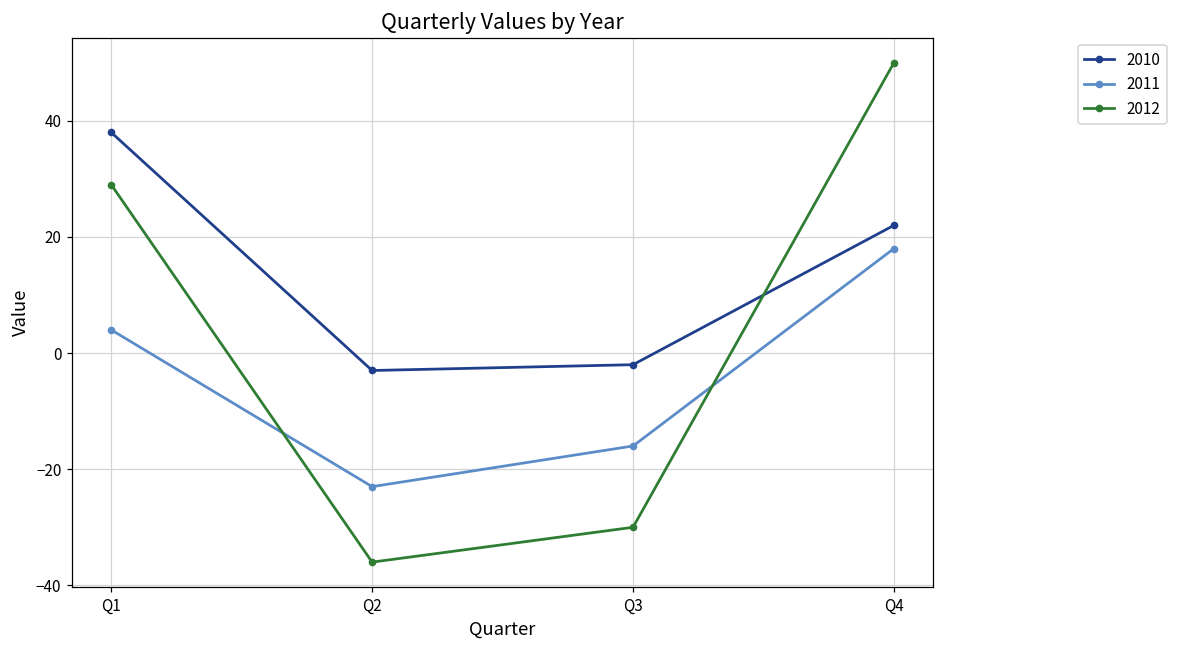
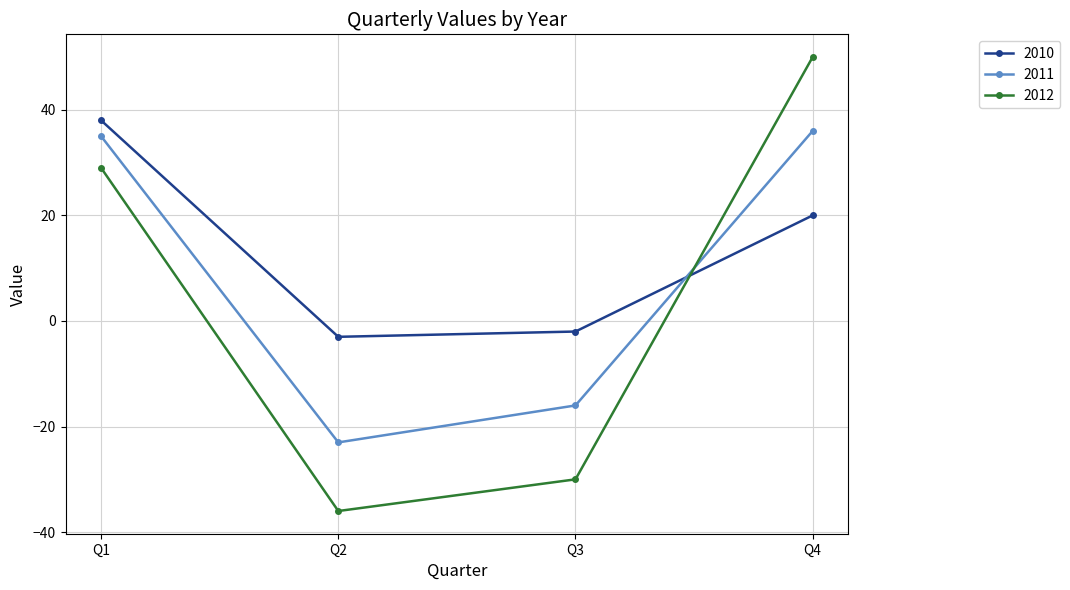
  {
    "2010": {
      "Q1": 38,
      "Q2": -3,
      "Q3": -2,
-     "Q4": 22
+     "Q4": 20
    },
    "2011": {
-     "Q1": 4,
+     "Q1": 35,
      "Q2": -23,
      "Q3": -16,
-     "Q4": 18
+     "Q4": 36
    },
    "2012": {
      "Q1": 29,
      "Q2": -36,
      "Q3": -30,
      "Q4": 50
    }
  }
